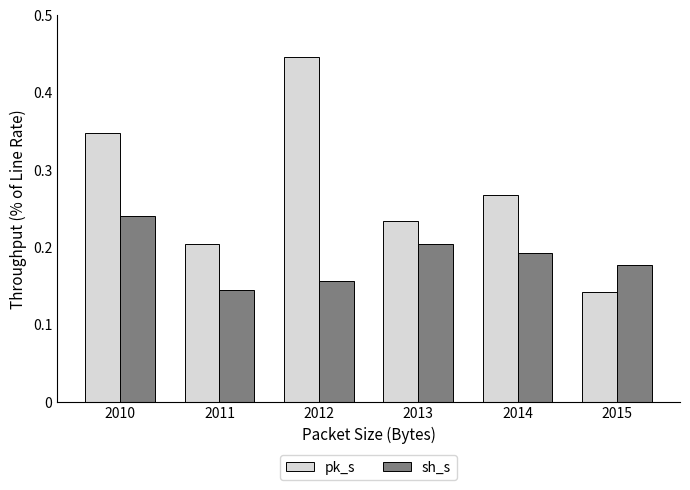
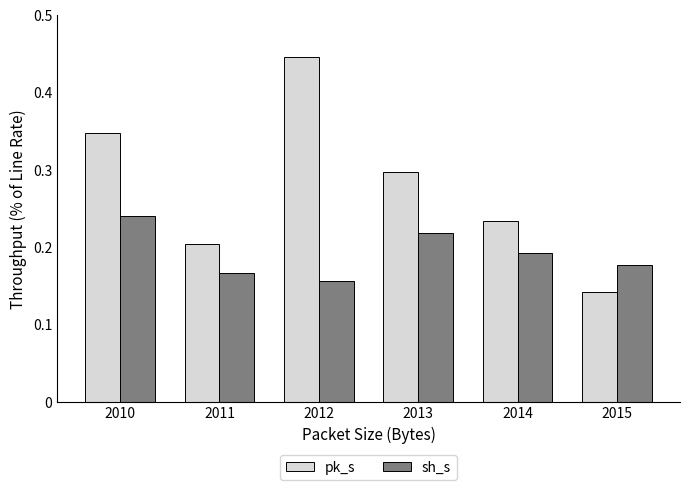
  {
    "pk_s": {
      "2010": 0.35,
      "2011": 0.20,
      "2012": 0.45,
-     "2013": 0.23,
-     "2014": 0.27,
+     "2013": 0.30,
+     "2014": 0.23,
      "2015": 0.14
    },
    "sh_s": {
      "2010": 0.24,
-     "2011": 0.14,
+     "2011": 0.17,
      "2012": 0.16,
-     "2013": 0.20,
+     "2013": 0.22,
      "2014": 0.19,
      "2015": 0.18
    }
  }
